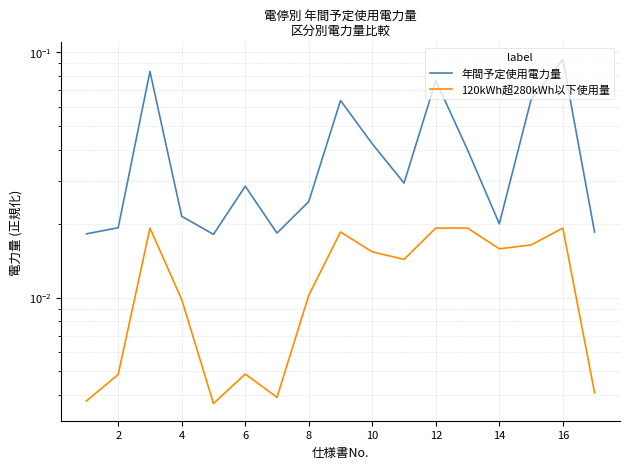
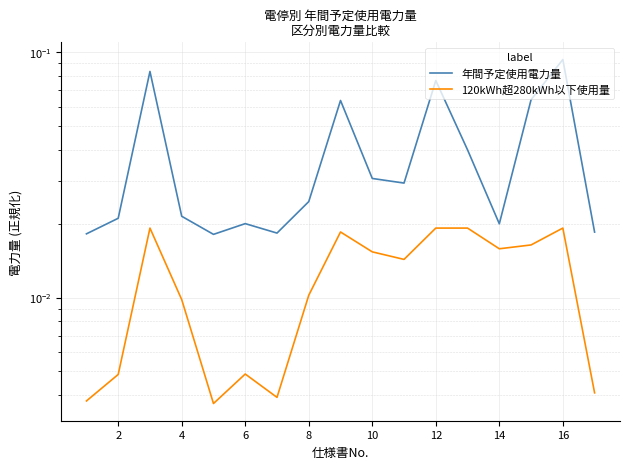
  {
    "年間予定使用電力量": {
-     "2": 0.019,
+     "2": 0.021,
      "4": 0.021,
-     "6": 0.028,
+     "6": 0.020,
      "8": 0.025,
-     "10": 0.042,
+     "10": 0.031,
      "14": 0.020
    },
    "120kWh超280kWh以下使用量": {
      "2": 0.0049,
      "4": 0.010,
      "6": 0.0049,
      "8": 0.010,
      "10": 0.015,
      "12": 0.019,
      "14": 0.016,
      "16": 0.019
    }
  }
